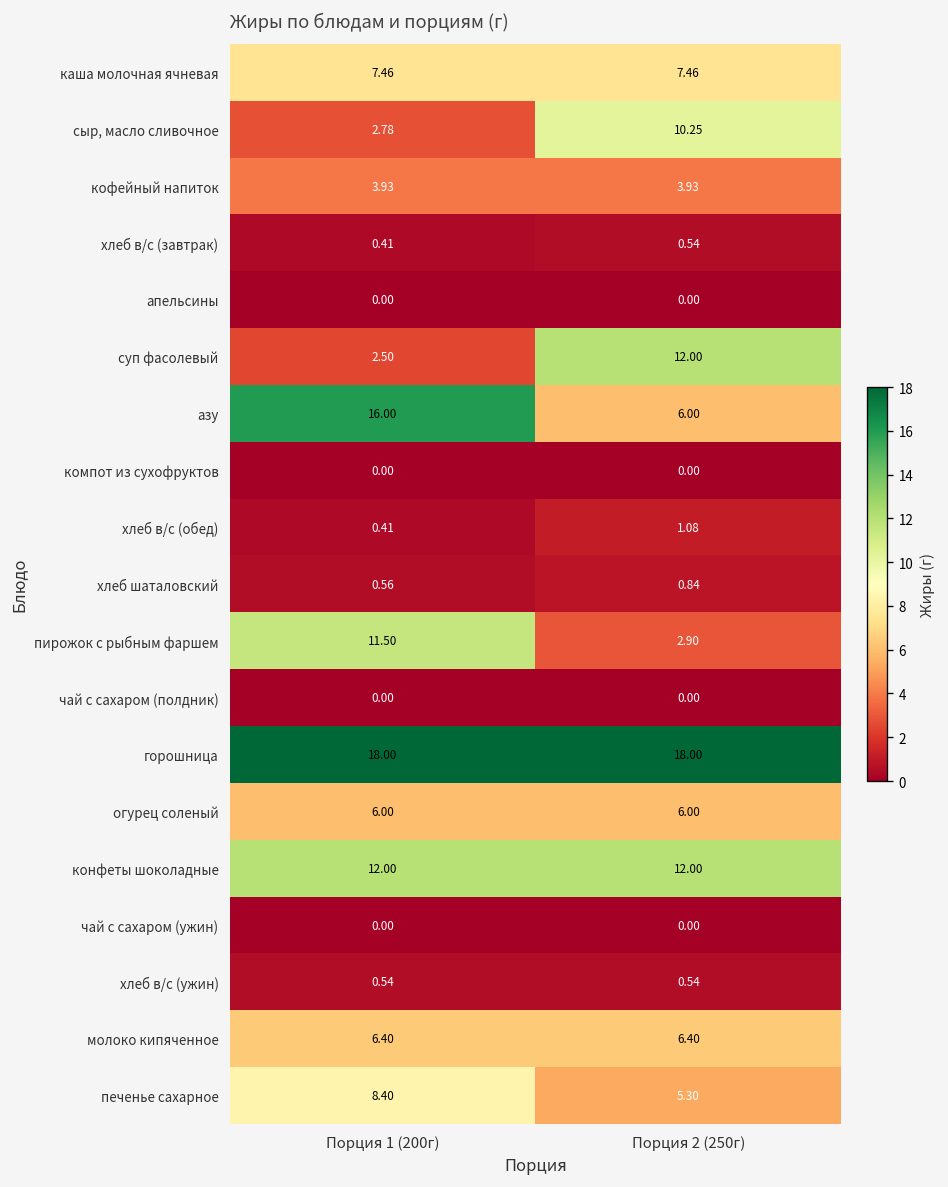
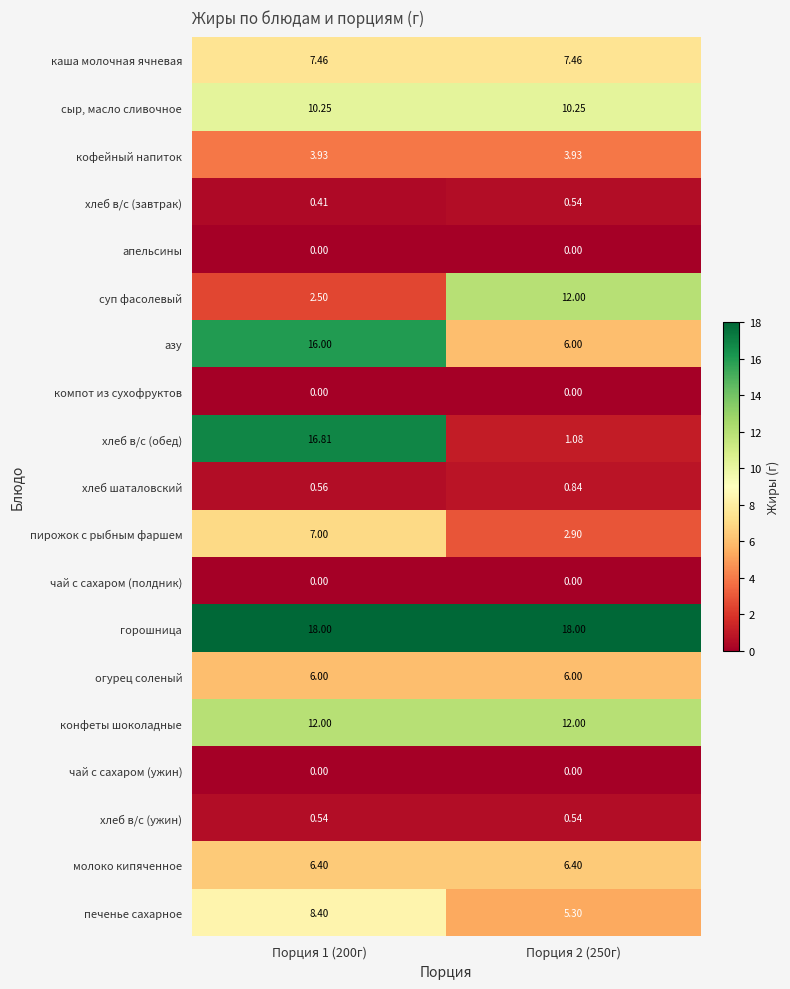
  {
    "каша молочная ячневая": {
      "Порция 1 (200г)": 7.46,
      "Порция 2 (250г)": 7.46
    },
    "сыр, масло сливочное": {
-     "Порция 1 (200г)": 2.78,
+     "Порция 1 (200г)": 10.25,
      "Порция 2 (250г)": 10.25
    },
    "кофейный напиток": {
      "Порция 1 (200г)": 3.93,
      "Порция 2 (250г)": 3.93
    },
    "хлеб в/с (завтрак)": {
      "Порция 1 (200г)": 0.41,
      "Порция 2 (250г)": 0.54
    },
    "апельсины": {
      "Порция 1 (200г)": 0.00,
      "Порция 2 (250г)": 0.00
    },
    "суп фасолевый": {
      "Порция 1 (200г)": 2.50,
      "Порция 2 (250г)": 12.00
    },
    "азу": {
      "Порция 1 (200г)": 16.00,
      "Порция 2 (250г)": 6.00
    },
    "компот из сухофруктов": {
      "Порция 1 (200г)": 0.00,
      "Порция 2 (250г)": 0.00
    },
    "хлеб в/с (обед)": {
-     "Порция 1 (200г)": 0.41,
+     "Порция 1 (200г)": 16.81,
      "Порция 2 (250г)": 1.08
    },
    "хлеб шаталовский": {
      "Порция 1 (200г)": 0.56,
      "Порция 2 (250г)": 0.84
    },
    "пирожок с рыбным фаршем": {
-     "Порция 1 (200г)": 11.50,
+     "Порция 1 (200г)": 7.00,
      "Порция 2 (250г)": 2.90
    },
    "чай с сахаром (полдник)": {
      "Порция 1 (200г)": 0.00,
      "Порция 2 (250г)": 0.00
    },
    "горошница": {
      "Порция 1 (200г)": 18.00,
      "Порция 2 (250г)": 18.00
    },
    "огурец соленый": {
      "Порция 1 (200г)": 6.00,
      "Порция 2 (250г)": 6.00
    },
    "конфеты шоколадные": {
      "Порция 1 (200г)": 12.00,
      "Порция 2 (250г)": 12.00
    },
    "чай с сахаром (ужин)": {
      "Порция 1 (200г)": 0.00,
      "Порция 2 (250г)": 0.00
    },
    "хлеб в/с (ужин)": {
      "Порция 1 (200г)": 0.54,
      "Порция 2 (250г)": 0.54
    },
    "молоко кипяченное": {
      "Порция 1 (200г)": 6.40,
      "Порция 2 (250г)": 6.40
    },
    "печенье сахарное": {
      "Порция 1 (200г)": 8.40,
      "Порция 2 (250г)": 5.30
    }
  }
